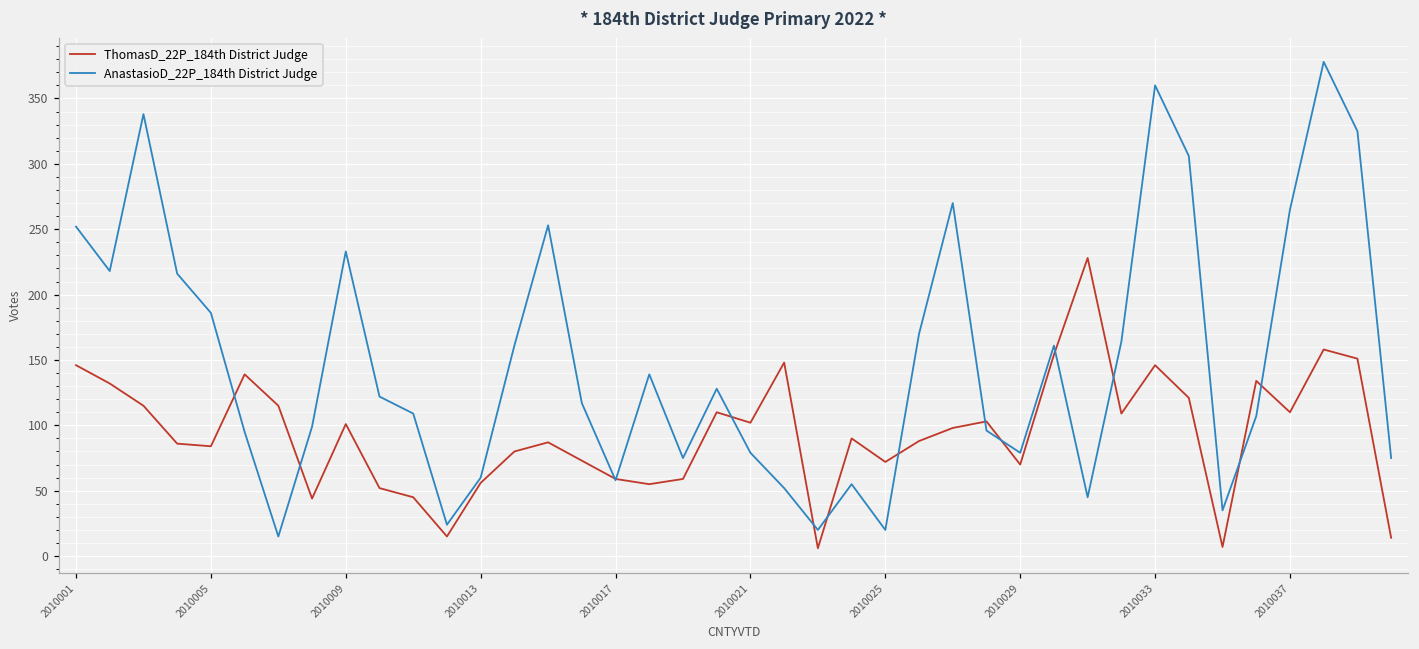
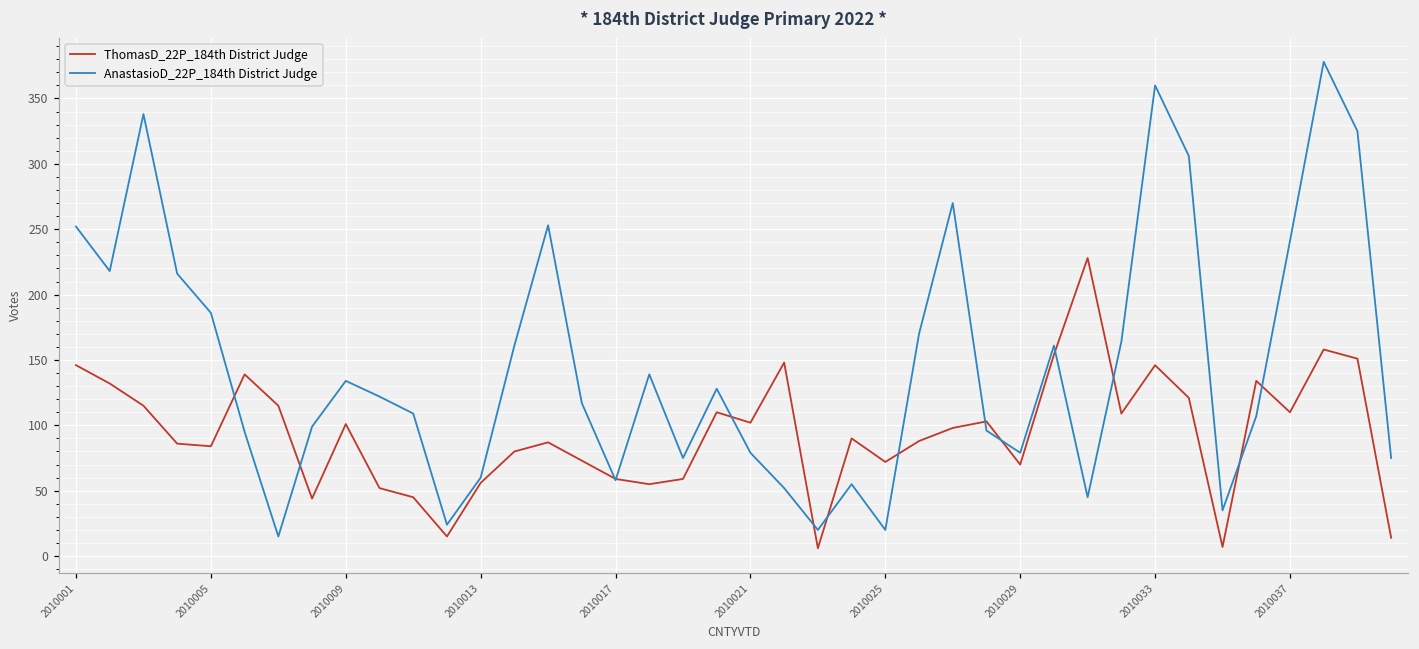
  {
    "ThomasD_22P_184th District Judge": {
      "2010001": 146,
      "2010005": 84,
      "2010009": 101,
      "2010013": 56,
      "2010021": 102,
      "2010025": 72,
      "2010029": 70,
      "2010033": 146,
      "2010037": 110
    },
    "AnastasioD_22P_184th District Judge": {
      "2010001": 252,
      "2010005": 186,
-     "2010009": 233,
+     "2010009": 134,
      "2010013": 60,
      "2010021": 79,
      "2010025": 20,
      "2010029": 79,
      "2010033": 360,
-     "2010037": 265
+     "2010037": 241
    }
  }
